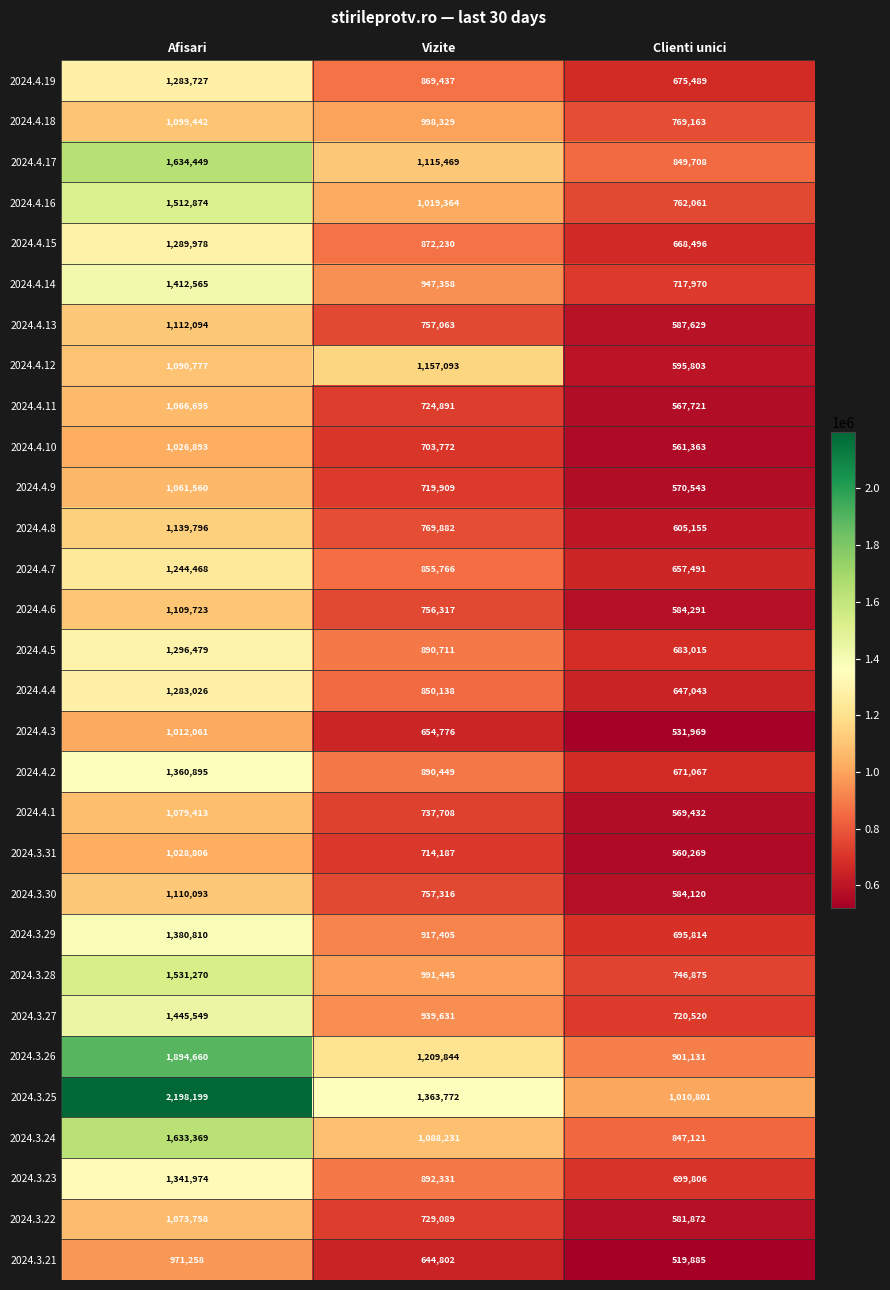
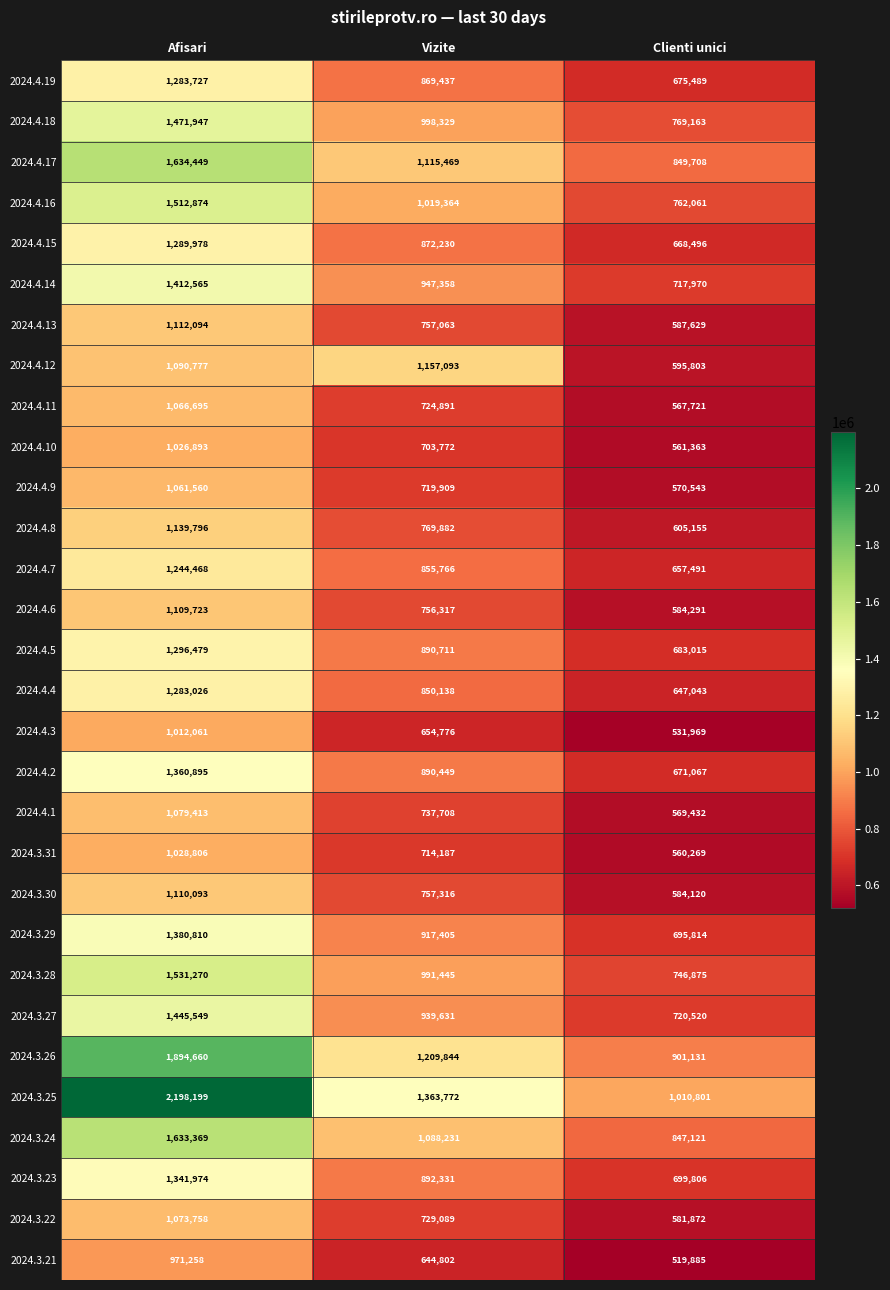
  {
    "2024.4.19": {
      "Afisari": "1,283,727",
      "Vizite": "869,437",
      "Clienti unici": "675,489"
    },
    "2024.4.18": {
-     "Afisari": "1,099,442",
+     "Afisari": "1,471,947",
      "Vizite": "998,329",
      "Clienti unici": "769,163"
    },
    "2024.4.17": {
      "Afisari": "1,634,449",
      "Vizite": "1,115,469",
      "Clienti unici": "849,708"
    },
    "2024.4.16": {
      "Afisari": "1,512,874",
      "Vizite": "1,019,364",
      "Clienti unici": "762,061"
    },
    "2024.4.15": {
      "Afisari": "1,289,978",
      "Vizite": "872,230",
      "Clienti unici": "668,496"
    },
    "2024.4.14": {
      "Afisari": "1,412,565",
      "Vizite": "947,358",
      "Clienti unici": "717,970"
    },
    "2024.4.13": {
      "Afisari": "1,112,094",
      "Vizite": "757,063",
      "Clienti unici": "587,629"
    },
    "2024.4.12": {
      "Afisari": "1,090,777",
      "Vizite": "1,157,093",
      "Clienti unici": "595,803"
    },
    "2024.4.11": {
      "Afisari": "1,066,695",
      "Vizite": "724,891",
      "Clienti unici": "567,721"
    },
    "2024.4.10": {
      "Afisari": "1,026,893",
      "Vizite": "703,772",
      "Clienti unici": "561,363"
    },
    "2024.4.9": {
      "Afisari": "1,061,560",
      "Vizite": "719,909",
      "Clienti unici": "570,543"
    },
    "2024.4.8": {
      "Afisari": "1,139,796",
      "Vizite": "769,882",
      "Clienti unici": "605,155"
    },
    "2024.4.7": {
      "Afisari": "1,244,468",
      "Vizite": "855,766",
      "Clienti unici": "657,491"
    },
    "2024.4.6": {
      "Afisari": "1,109,723",
      "Vizite": "756,317",
      "Clienti unici": "584,291"
    },
    "2024.4.5": {
      "Afisari": "1,296,479",
      "Vizite": "890,711",
      "Clienti unici": "683,015"
    },
    "2024.4.4": {
      "Afisari": "1,283,026",
      "Vizite": "850,138",
      "Clienti unici": "647,043"
    },
    "2024.4.3": {
      "Afisari": "1,012,061",
      "Vizite": "654,776",
      "Clienti unici": "531,969"
    },
    "2024.4.2": {
      "Afisari": "1,360,895",
      "Vizite": "890,449",
      "Clienti unici": "671,067"
    },
    "2024.4.1": {
      "Afisari": "1,079,413",
      "Vizite": "737,708",
      "Clienti unici": "569,432"
    },
    "2024.3.31": {
      "Afisari": "1,028,806",
      "Vizite": "714,187",
      "Clienti unici": "560,269"
    },
    "2024.3.30": {
      "Afisari": "1,110,093",
      "Vizite": "757,316",
      "Clienti unici": "584,120"
    },
    "2024.3.29": {
      "Afisari": "1,380,810",
      "Vizite": "917,405",
      "Clienti unici": "695,814"
    },
    "2024.3.28": {
      "Afisari": "1,531,270",
      "Vizite": "991,445",
      "Clienti unici": "746,875"
    },
    "2024.3.27": {
      "Afisari": "1,445,549",
      "Vizite": "939,631",
      "Clienti unici": "720,520"
    },
    "2024.3.26": {
      "Afisari": "1,894,660",
      "Vizite": "1,209,844",
      "Clienti unici": "901,131"
    },
    "2024.3.25": {
      "Afisari": "2,198,199",
      "Vizite": "1,363,772",
      "Clienti unici": "1,010,801"
    },
    "2024.3.24": {
      "Afisari": "1,633,369",
      "Vizite": "1,088,231",
      "Clienti unici": "847,121"
    },
    "2024.3.23": {
      "Afisari": "1,341,974",
      "Vizite": "892,331",
      "Clienti unici": "699,806"
    },
    "2024.3.22": {
      "Afisari": "1,073,758",
      "Vizite": "729,089",
      "Clienti unici": "581,872"
    },
    "2024.3.21": {
      "Afisari": "971,258",
      "Vizite": "644,802",
      "Clienti unici": "519,885"
    }
  }
